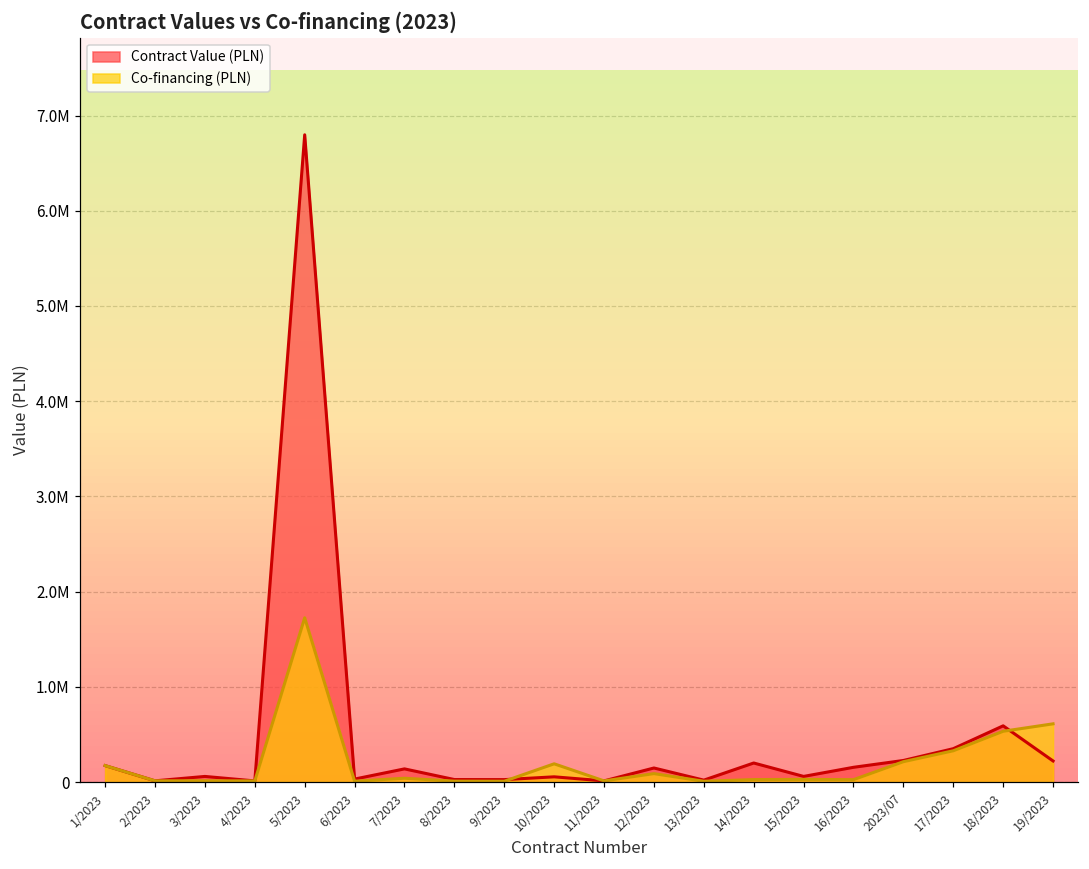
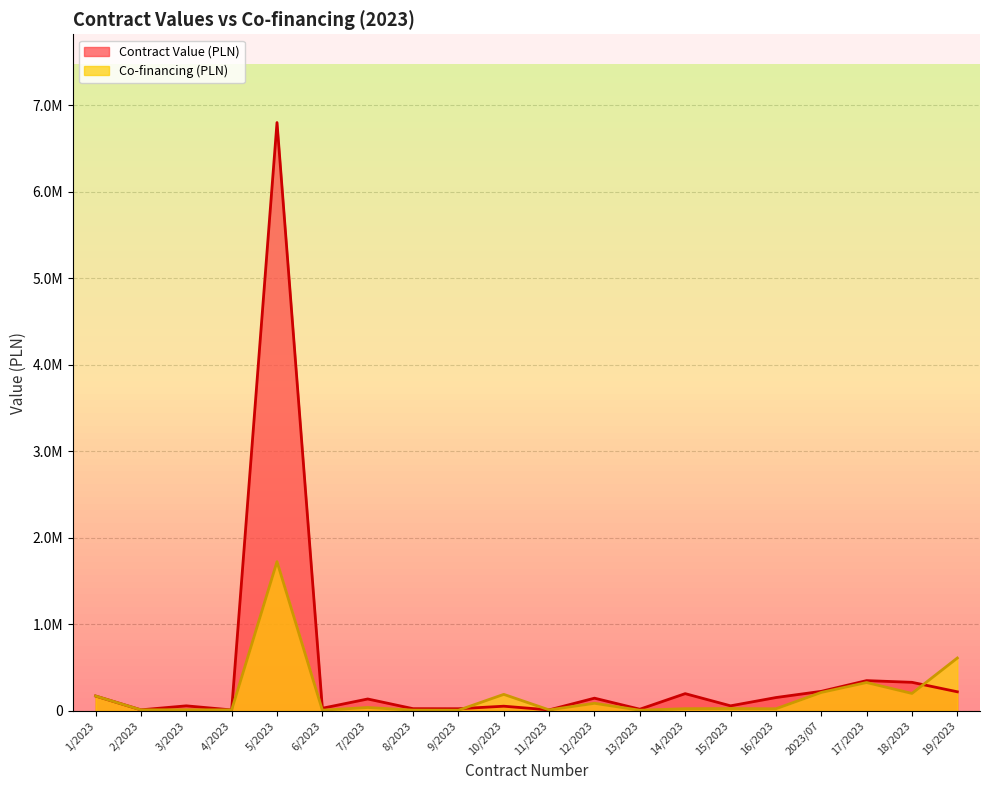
  {
    "Contract Value (PLN)": {
      "3/2023": 100000,
      "5/2023": 6800000,
      "7/2023": 100000,
      "10/2023": 100000,
      "12/2023": 100000,
      "14/2023": 200000,
      "15/2023": 100000,
      "16/2023": 200000,
-     "18/2023": 600000,
+     "18/2023": 300000,
      "19/2023": 200000
    },
    "Co-financing (PLN)": {
      "3/2023": 0,
      "5/2023": 1700000,
      "7/2023": 0,
      "10/2023": 200000,
      "12/2023": 100000,
      "14/2023": 0,
      "15/2023": 0,
      "16/2023": 0,
-     "18/2023": 500000,
+     "18/2023": 200000,
      "19/2023": 600000
    }
  }
